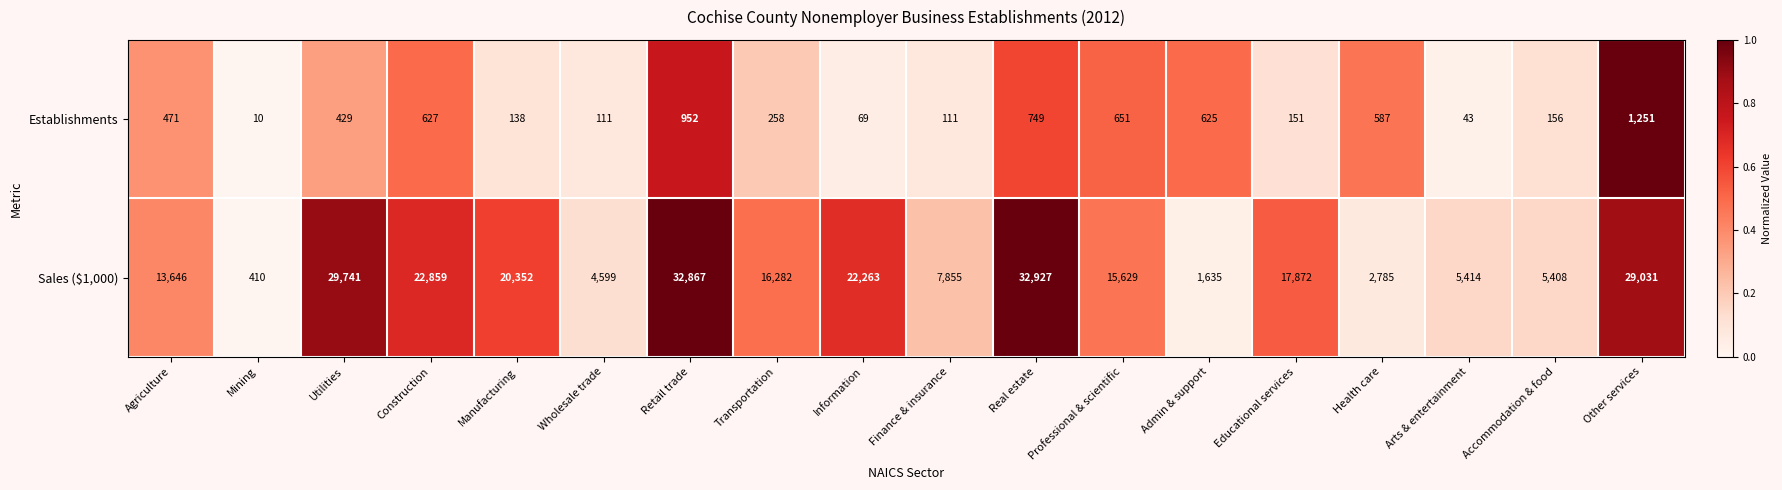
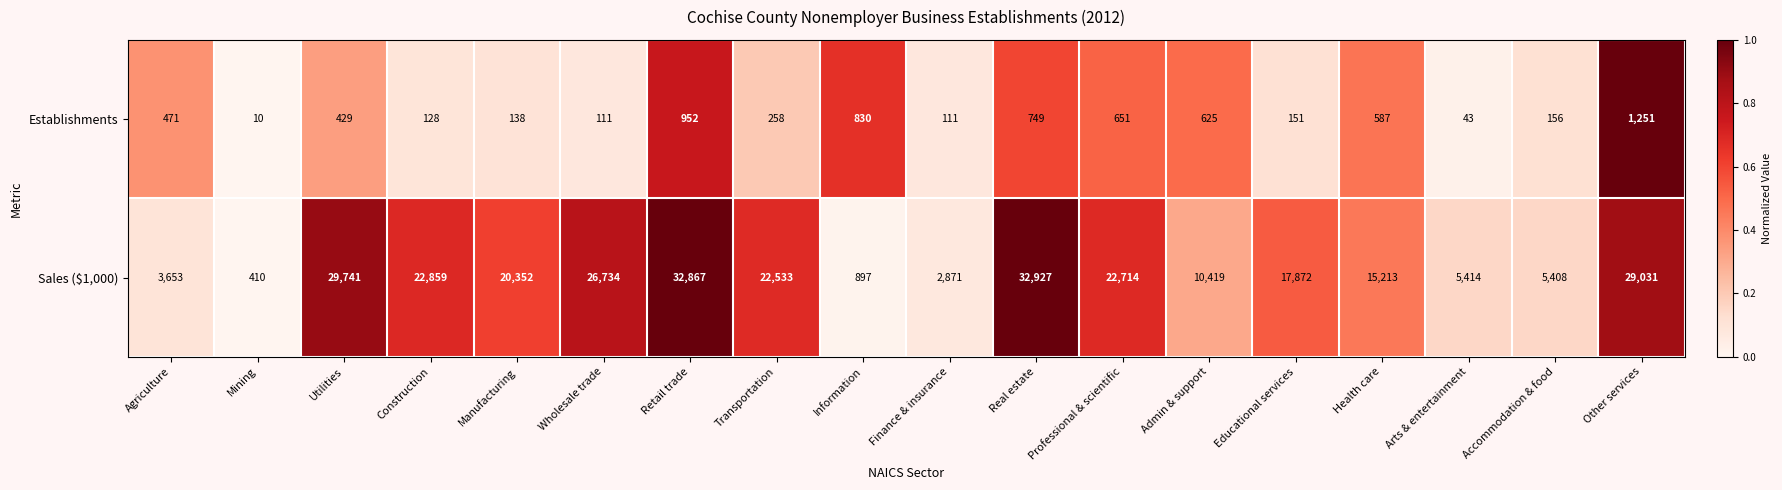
  {
    "Establishments": {
      "Agriculture": "471",
      "Mining": "10",
      "Utilities": "429",
-     "Construction": "627",
+     "Construction": "128",
      "Manufacturing": "138",
      "Wholesale trade": "111",
      "Retail trade": "952",
      "Transportation": "258",
-     "Information": "69",
+     "Information": "830",
      "Finance & insurance": "111",
      "Real estate": "749",
      "Professional & scientific": "651",
      "Admin & support": "625",
      "Educational services": "151",
      "Health care": "587",
      "Arts & entertainment": "43",
      "Accommodation & food": "156",
      "Other services": "1,251"
    },
    "Sales ($1,000)": {
-     "Agriculture": "13,646",
+     "Agriculture": "3,653",
      "Mining": "410",
      "Utilities": "29,741",
      "Construction": "22,859",
      "Manufacturing": "20,352",
-     "Wholesale trade": "4,599",
+     "Wholesale trade": "26,734",
      "Retail trade": "32,867",
-     "Transportation": "16,282",
-     "Information": "22,263",
-     "Finance & insurance": "7,855",
+     "Transportation": "22,533",
+     "Information": "897",
+     "Finance & insurance": "2,871",
      "Real estate": "32,927",
-     "Professional & scientific": "15,629",
-     "Admin & support": "1,635",
+     "Professional & scientific": "22,714",
+     "Admin & support": "10,419",
      "Educational services": "17,872",
-     "Health care": "2,785",
+     "Health care": "15,213",
      "Arts & entertainment": "5,414",
      "Accommodation & food": "5,408",
      "Other services": "29,031"
    }
  }
